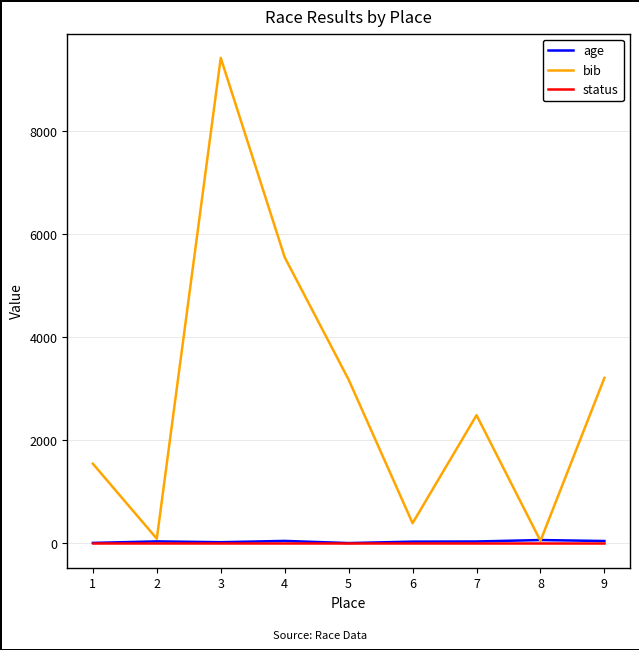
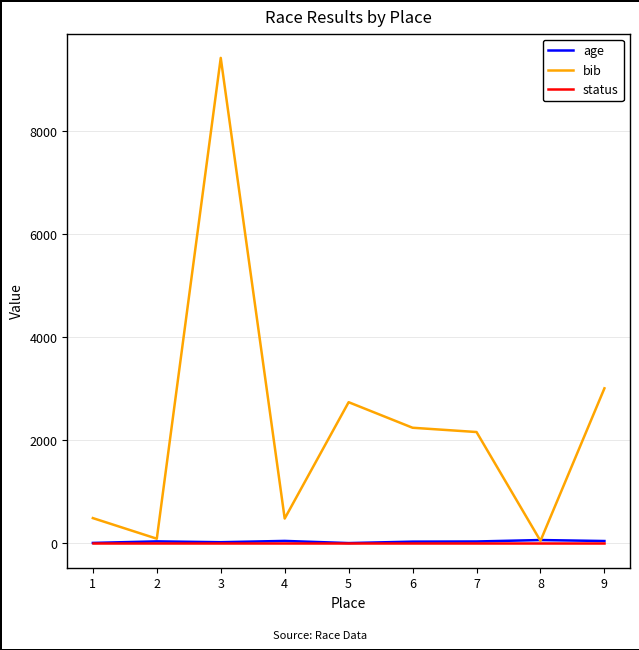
  {
    "bib": {
-     "1": 1500,
+     "1": 500,
      "2": 100,
      "3": 9400,
-     "4": 5600,
-     "5": 3200,
-     "6": 400,
-     "7": 2500,
-     "9": 3200
+     "4": 500,
+     "5": 2700,
+     "6": 2200,
+     "7": 2200,
+     "9": 3000
    }
  }
